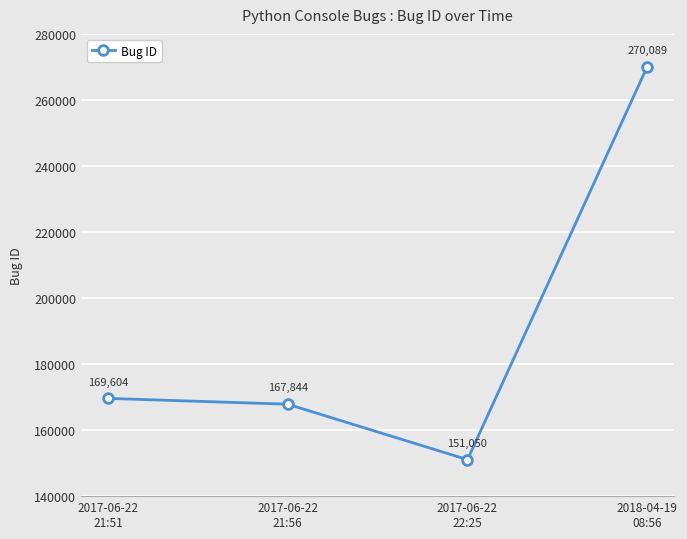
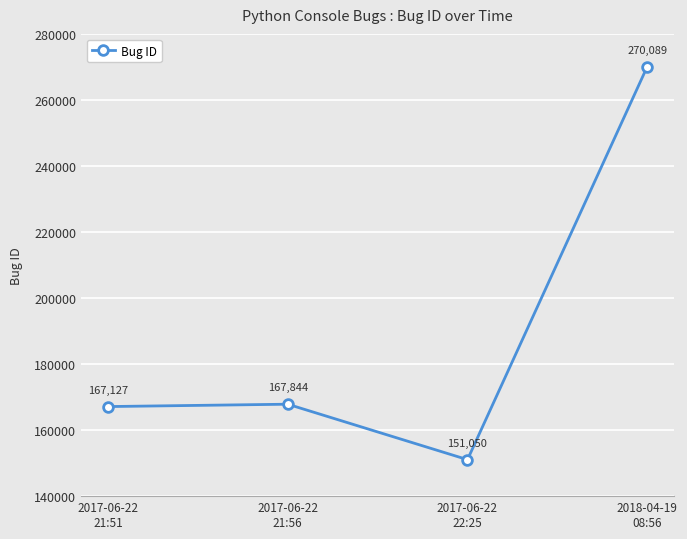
  {
-   "2017-06-22 21:51": "169,604",
+   "2017-06-22 21:51": "167,127",
    "2017-06-22 21:56": "167,844",
    "2017-06-22 22:25": "151,050",
    "2018-04-19 08:56": "270,089"
  }
